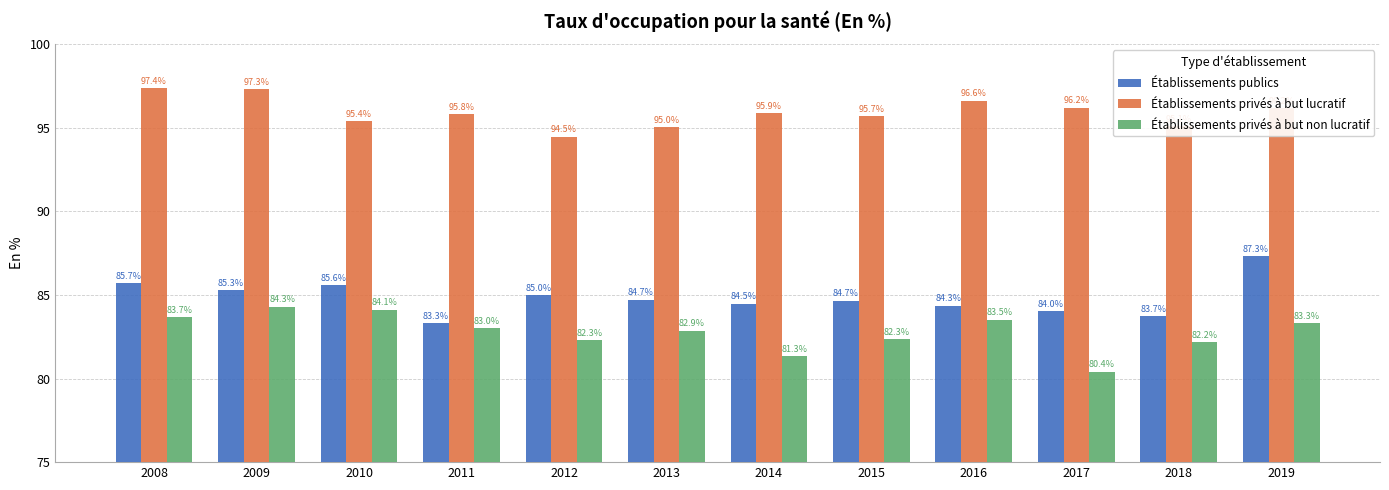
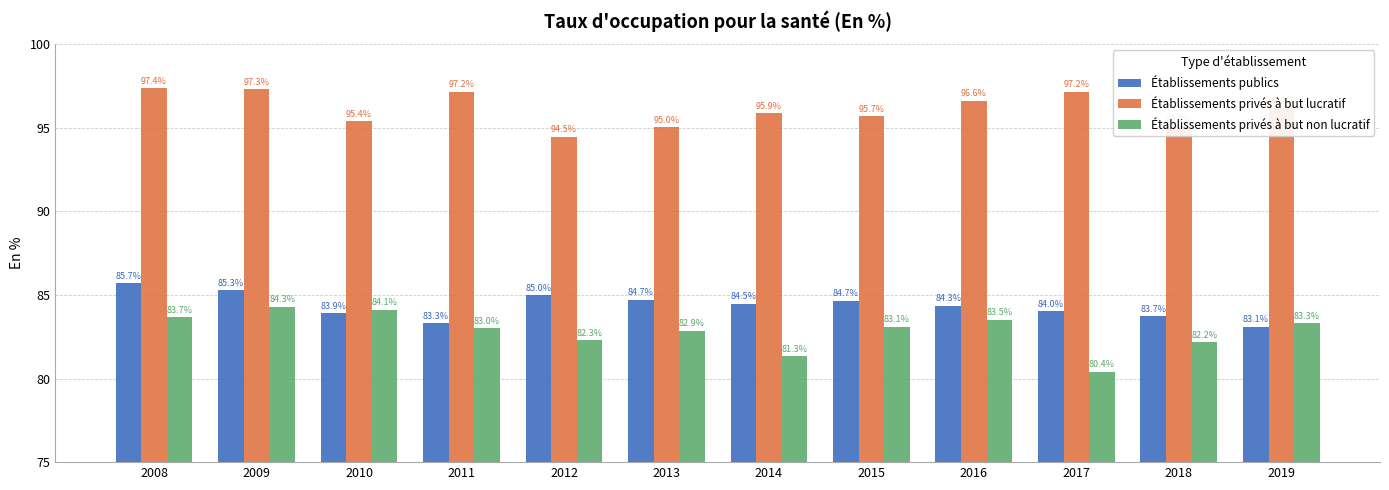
  {
    "Établissements publics": {
      "2008": "85.7%",
      "2009": "85.3%",
-     "2010": "85.6%",
+     "2010": "83.9%",
      "2011": "83.3%",
      "2012": "85.0%",
      "2013": "84.7%",
      "2014": "84.5%",
      "2015": "84.7%",
      "2016": "84.3%",
      "2017": "84.0%",
      "2018": "83.7%",
-     "2019": "87.3%"
+     "2019": "83.1%"
    },
    "Établissements privés à but lucratif": {
      "2008": "97.4%",
      "2009": "97.3%",
      "2010": "95.4%",
-     "2011": "95.8%",
+     "2011": "97.2%",
      "2012": "94.5%",
      "2013": "95.0%",
      "2014": "95.9%",
      "2015": "95.7%",
      "2016": "96.6%",
-     "2017": "96.2%"
+     "2017": "97.2%"
    },
    "Établissements privés à but non lucratif": {
      "2008": "83.7%",
      "2009": "84.3%",
      "2010": "84.1%",
      "2011": "83.0%",
      "2012": "82.3%",
      "2013": "82.9%",
      "2014": "81.3%",
-     "2015": "82.3%",
+     "2015": "83.1%",
      "2016": "83.5%",
      "2017": "80.4%",
      "2018": "82.2%",
      "2019": "83.3%"
    }
  }
